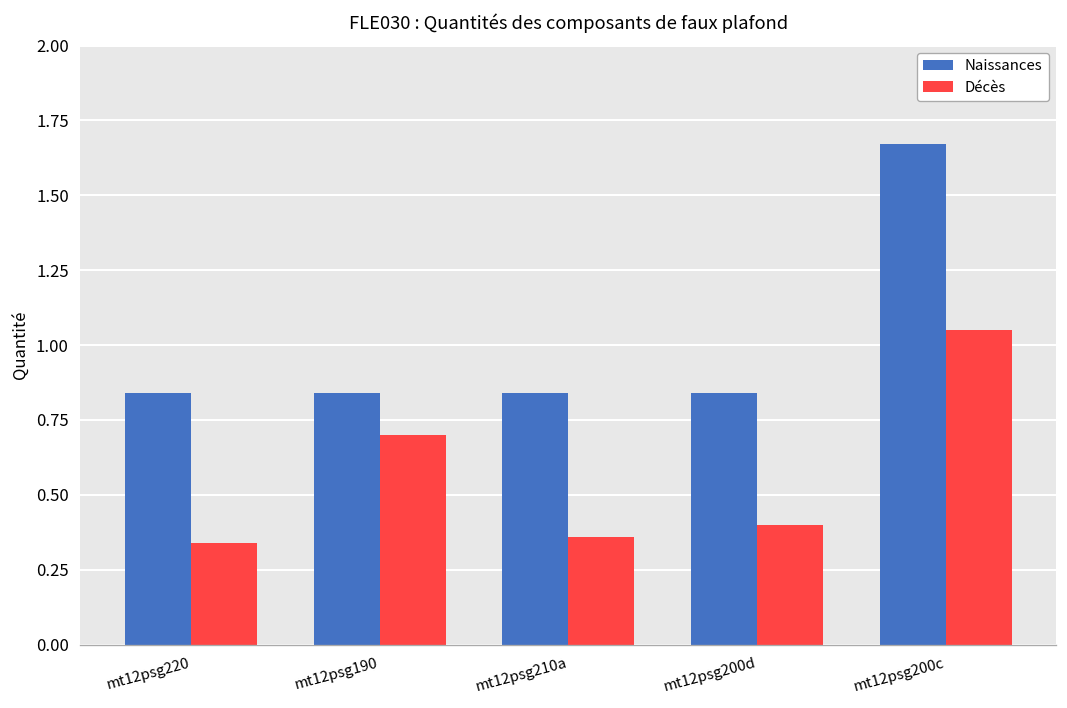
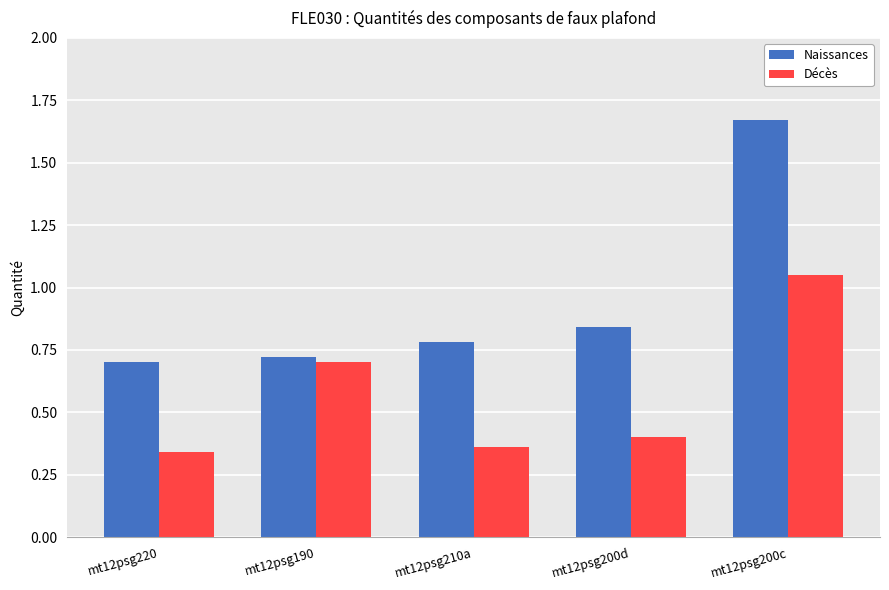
  {
    "Naissances": {
-     "mt12psg220": 0.84,
-     "mt12psg190": 0.84,
-     "mt12psg210a": 0.84,
+     "mt12psg220": 0.70,
+     "mt12psg190": 0.72,
+     "mt12psg210a": 0.78,
      "mt12psg200d": 0.84,
      "mt12psg200c": 1.67
    },
    "Décès": {
      "mt12psg220": 0.34,
      "mt12psg190": 0.70,
      "mt12psg210a": 0.36,
      "mt12psg200d": 0.40,
      "mt12psg200c": 1.05
    }
  }
